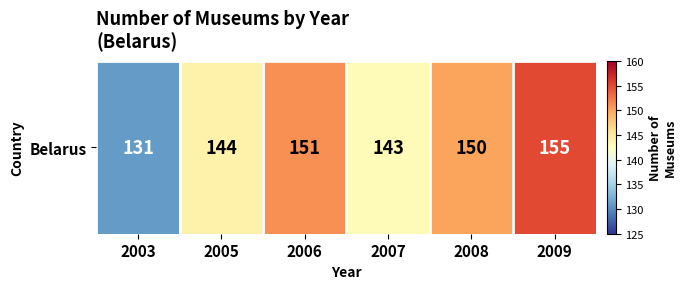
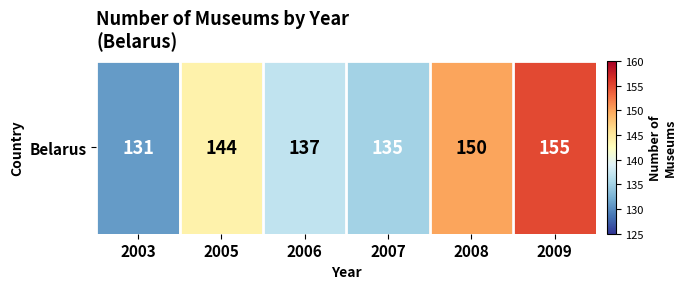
  {
    "Belarus": {
      "2003": 131,
      "2005": 144,
-     "2006": 151,
-     "2007": 143,
+     "2006": 137,
+     "2007": 135,
      "2008": 150,
      "2009": 155
    }
  }
